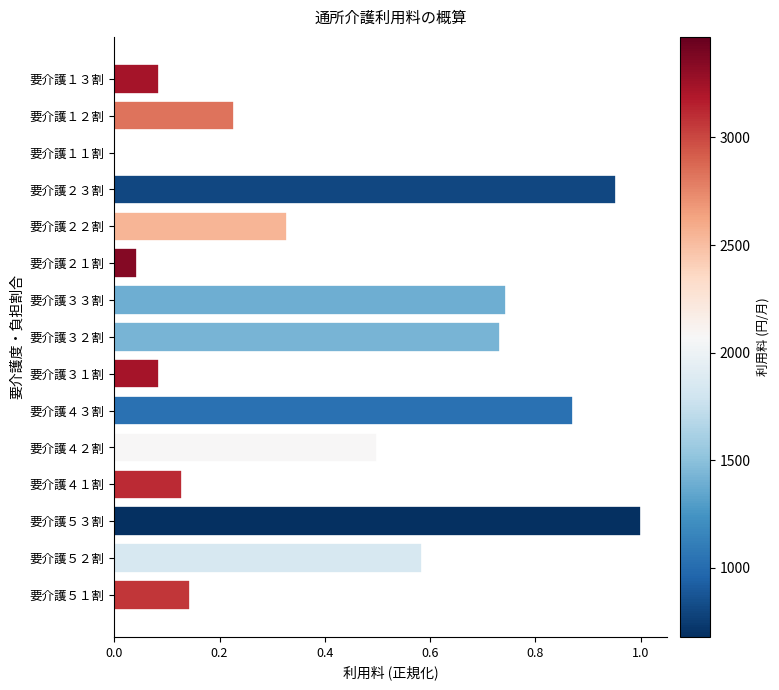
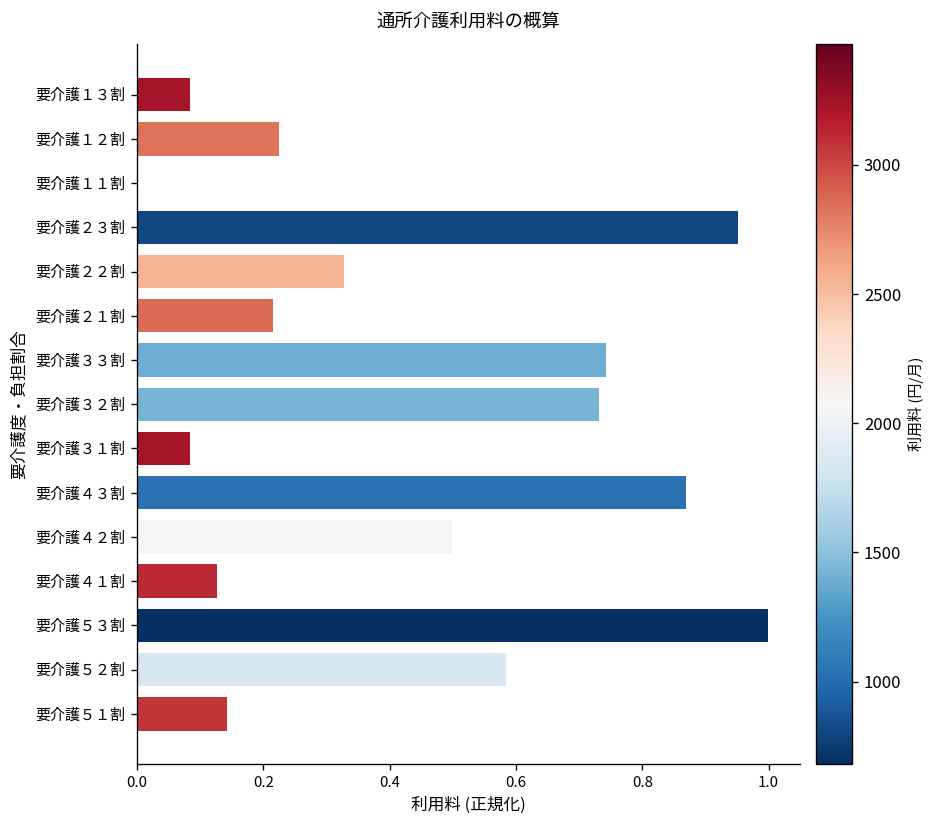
  {
    "要介護１３割": 0.08,
    "要介護１２割": 0.23,
    "要介護１１割": 0.00,
    "要介護２３割": 0.95,
    "要介護２２割": 0.33,
-   "要介護２１割": 0.04,
+   "要介護２１割": 0.22,
    "要介護３３割": 0.74,
    "要介護３２割": 0.73,
    "要介護３１割": 0.09,
    "要介護４３割": 0.87,
    "要介護４２割": 0.50,
    "要介護４１割": 0.13,
    "要介護５３割": 1.00,
    "要介護５２割": 0.59,
    "要介護５１割": 0.14
  }
